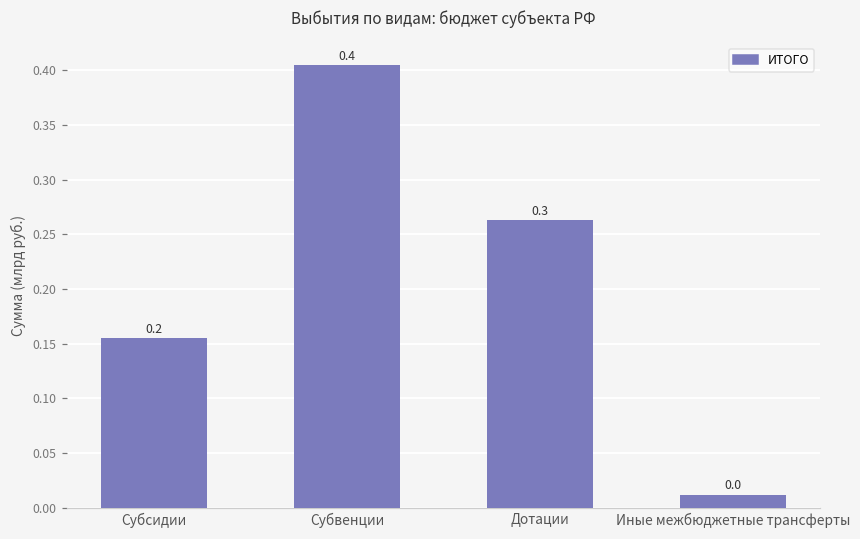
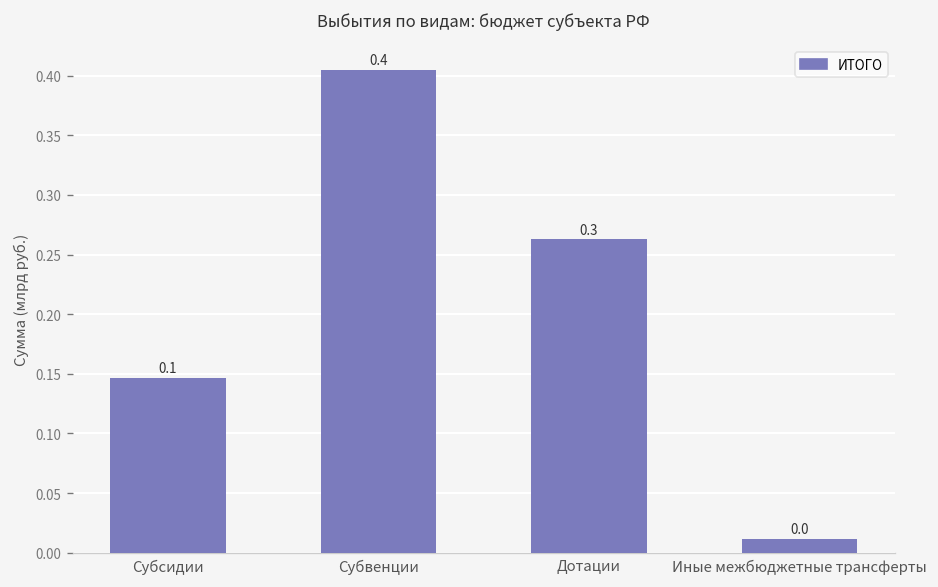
  {
-   "Субсидии": 0.2,
+   "Субсидии": 0.1,
    "Субвенции": 0.4,
    "Дотации": 0.3,
    "Иные межбюджетные трансферты": 0.0
  }
